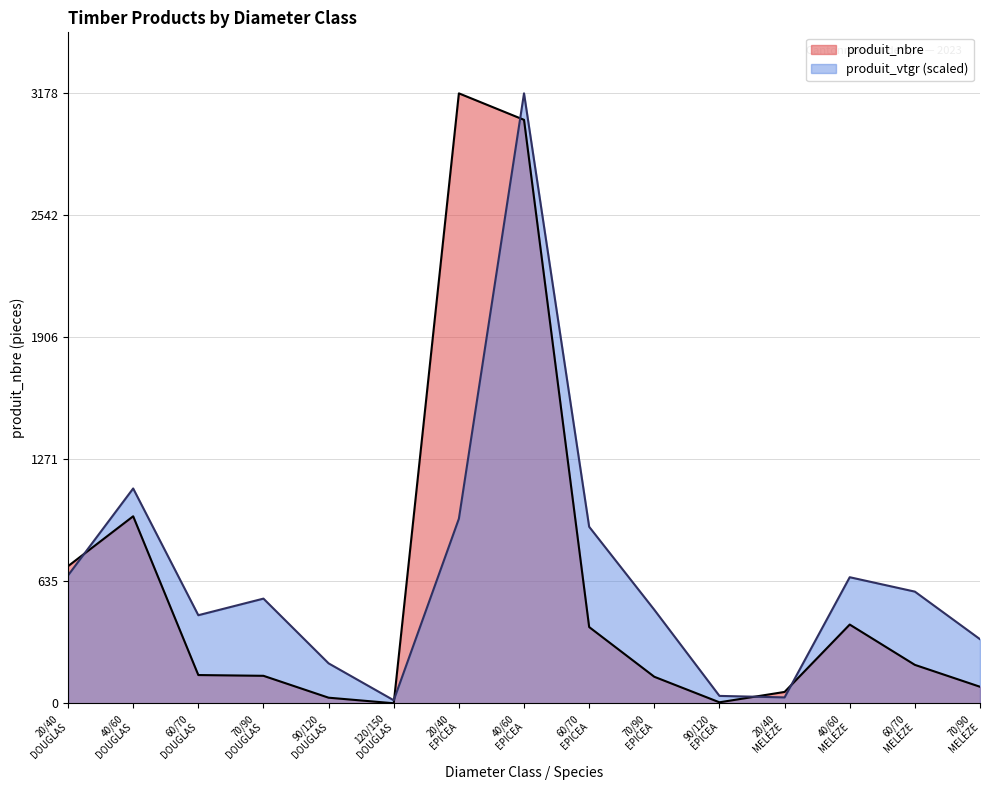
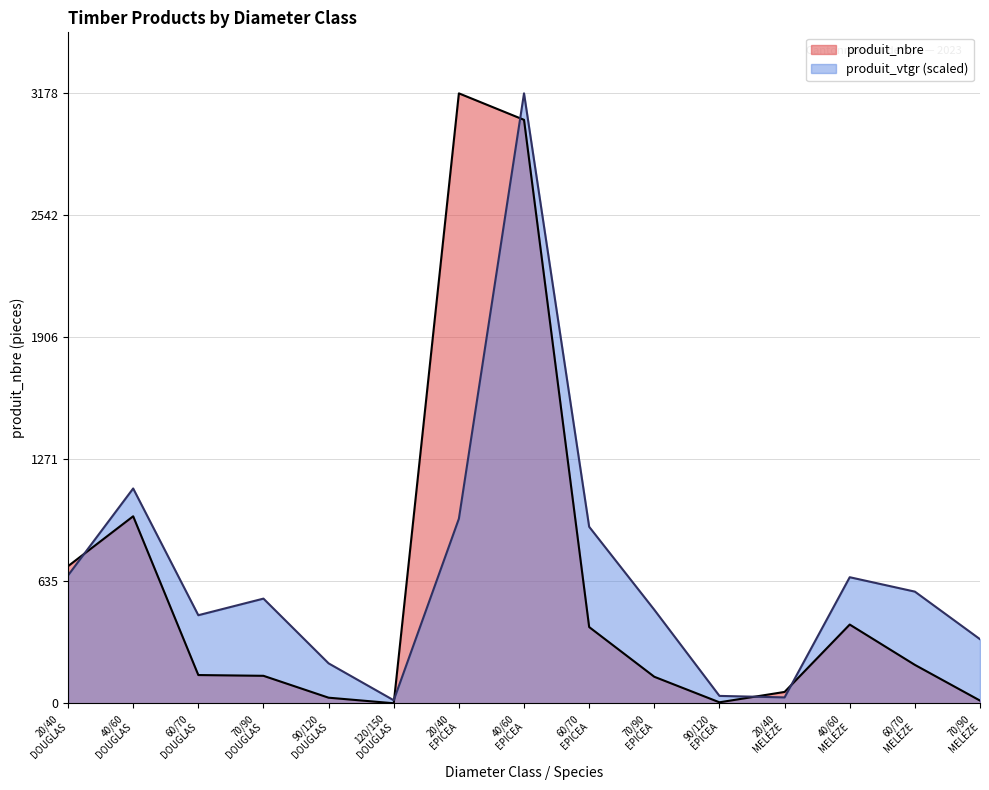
  {
    "produit_nbre": {
      "20/40 DOUGLAS": 720,
      "40/60 DOUGLAS": 980,
      "60/70 DOUGLAS": 150,
      "70/90 DOUGLAS": 140,
      "90/120 DOUGLAS": 30,
      "120/150 DOUGLAS": 0,
      "20/40 EPICEA": 3180,
      "40/60 EPICEA": 3040,
      "60/70 EPICEA": 400,
      "70/90 EPICEA": 140,
      "90/120 EPICEA": 10,
      "20/40 MELEZE": 60,
      "40/60 MELEZE": 410,
      "60/70 MELEZE": 200,
-     "70/90 MELEZE": 90
+     "70/90 MELEZE": 20
    },
    "produit_vtgr (scaled)": {
      "20/40 DOUGLAS": 670,
      "40/60 DOUGLAS": 1120,
      "60/70 DOUGLAS": 460,
      "70/90 DOUGLAS": 550,
      "90/120 DOUGLAS": 210,
      "120/150 DOUGLAS": 20,
      "20/40 EPICEA": 960,
      "40/60 EPICEA": 3180,
      "60/70 EPICEA": 920,
      "70/90 EPICEA": 490,
      "90/120 EPICEA": 40,
      "20/40 MELEZE": 30,
      "40/60 MELEZE": 660,
      "60/70 MELEZE": 580,
      "70/90 MELEZE": 330
    }
  }
